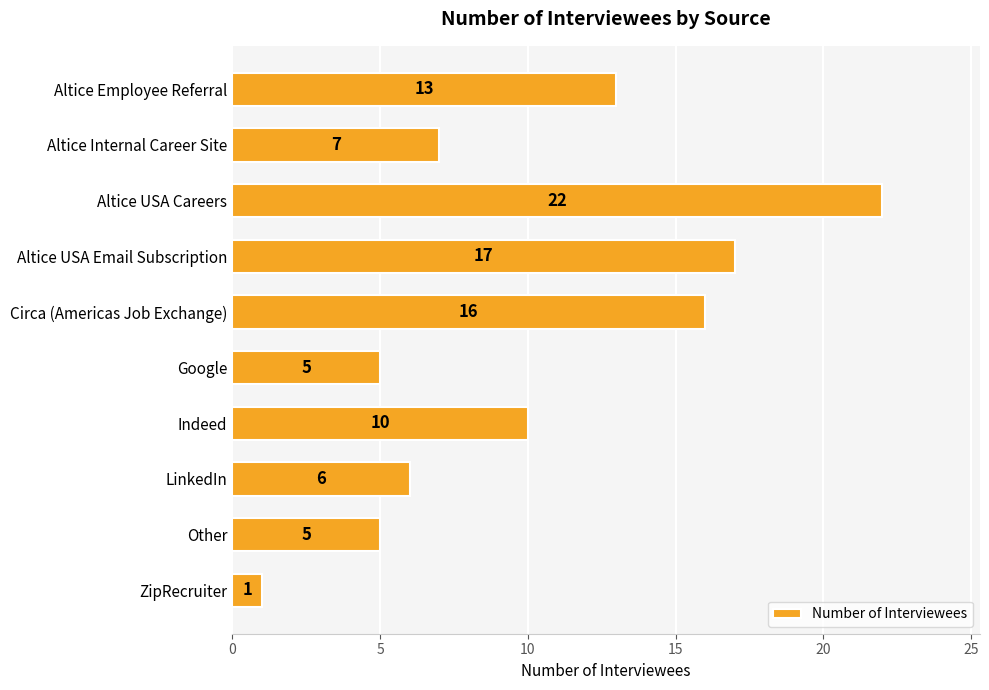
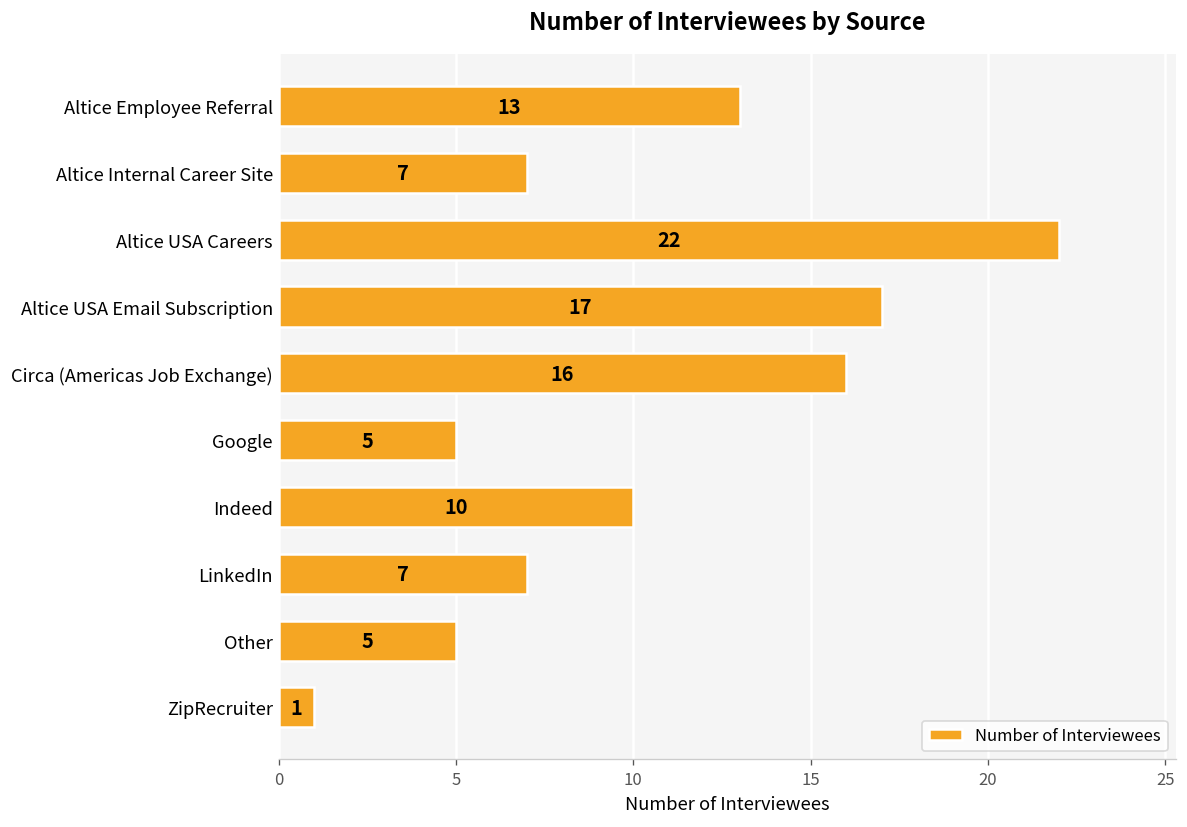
  {
    "Altice Employee Referral": 13,
    "Altice Internal Career Site": 7,
    "Altice USA Careers": 22,
    "Altice USA Email Subscription": 17,
    "Circa (Americas Job Exchange)": 16,
    "Google": 5,
    "Indeed": 10,
-   "LinkedIn": 6,
+   "LinkedIn": 7,
    "Other": 5,
    "ZipRecruiter": 1
  }
